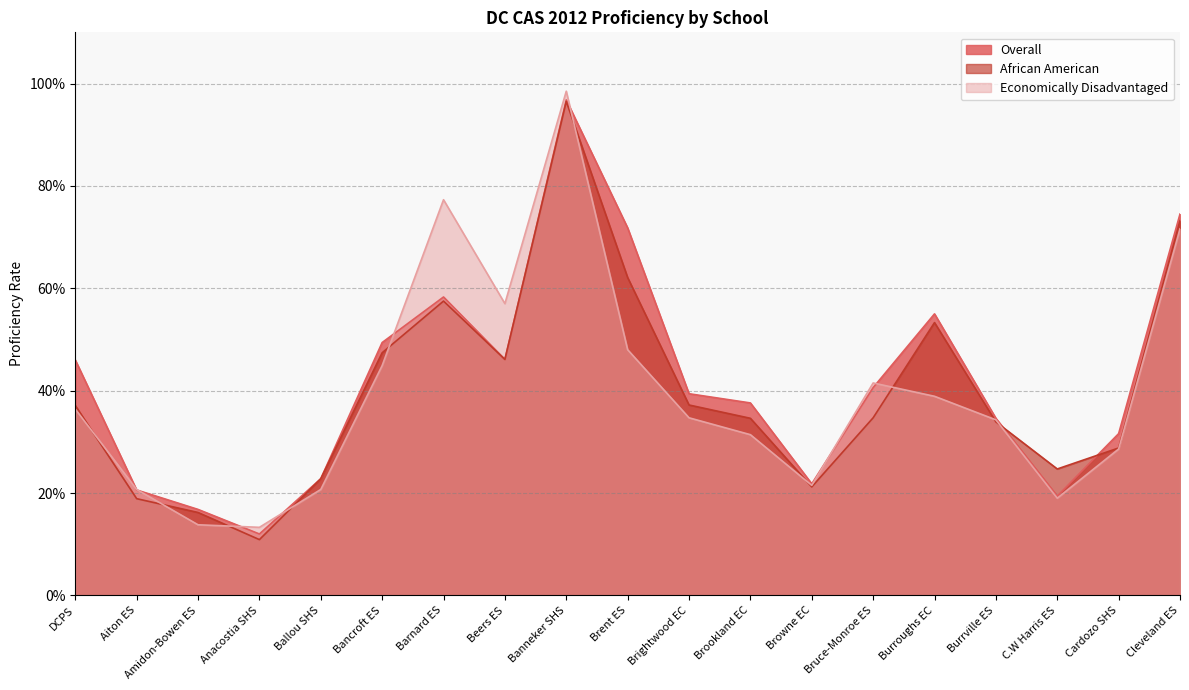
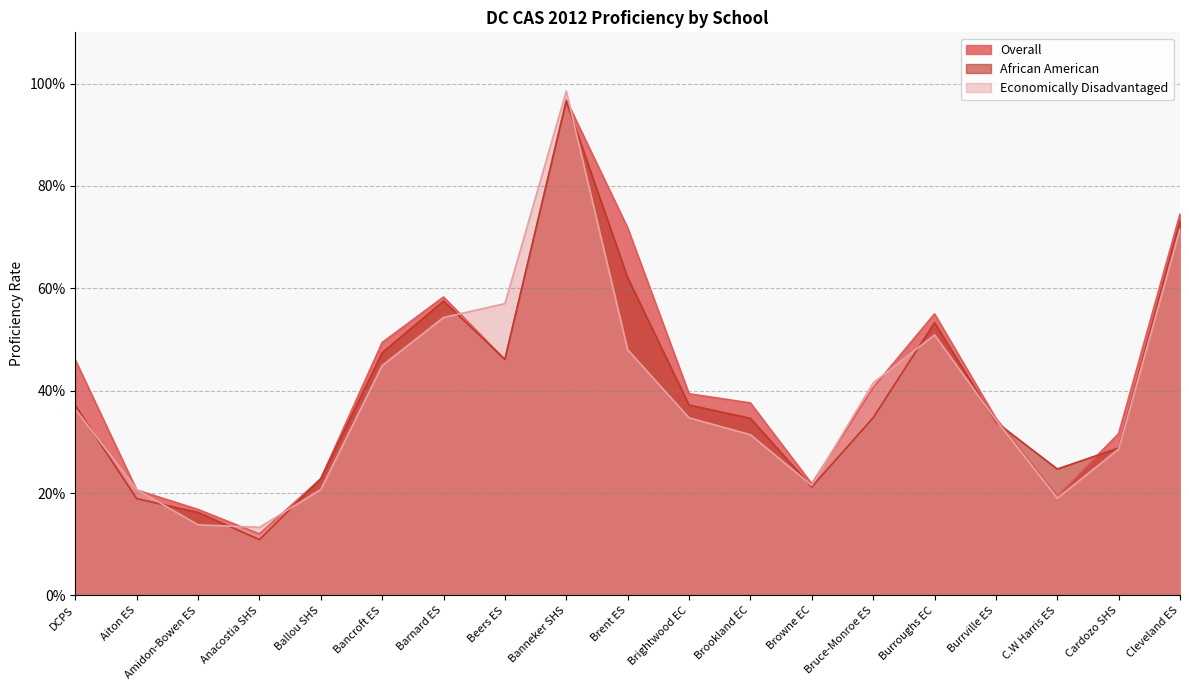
  {
    "Economically Disadvantaged": {
      "DCPS": "36%",
      "Amidon-Bowen ES": "14%",
      "Anacostia SHS": "13%",
      "Ballou SHS": "21%",
      "Bancroft ES": "45%",
-     "Barnard ES": "77%",
+     "Barnard ES": "54%",
      "Beers ES": "57%",
      "Banneker SHS": "99%",
      "Brent ES": "48%",
      "Brightwood EC": "35%",
      "Brookland EC": "31%",
      "Bruce-Monroe ES": "42%",
-     "Burroughs EC": "39%",
+     "Burroughs EC": "51%",
      "Cleveland ES": "72%"
    }
  }
